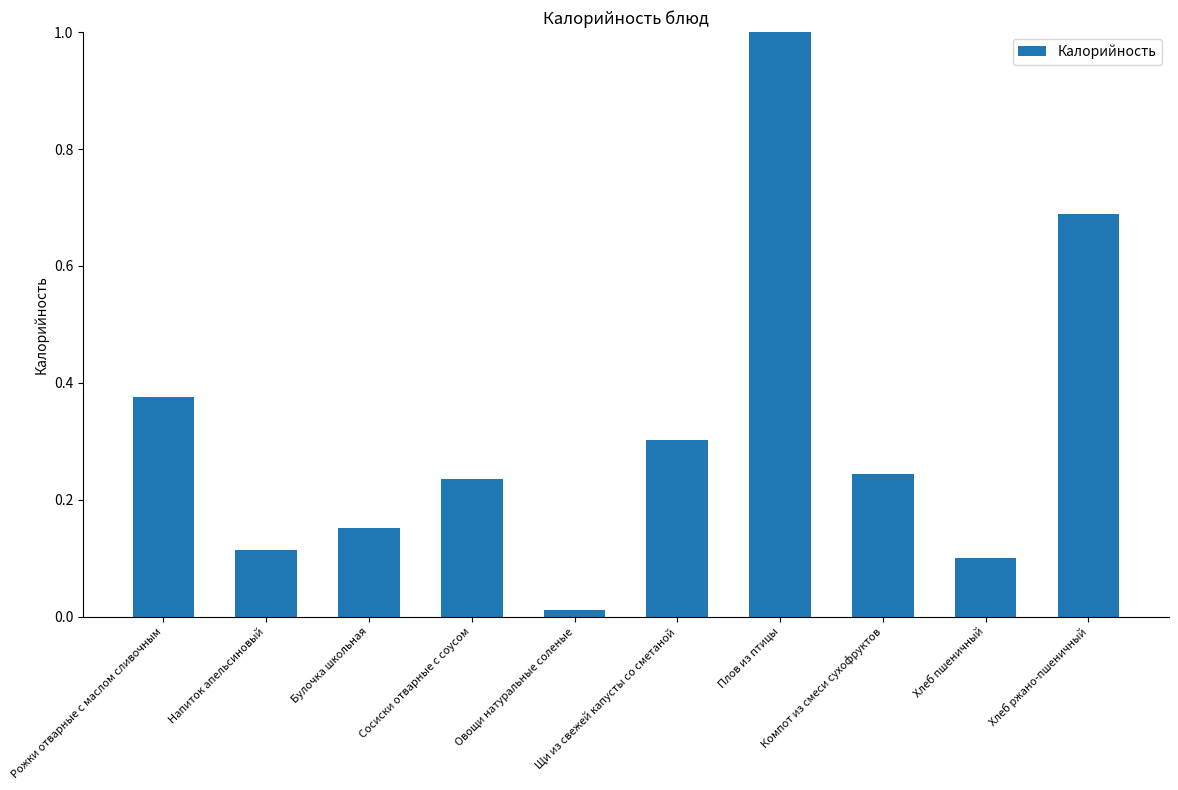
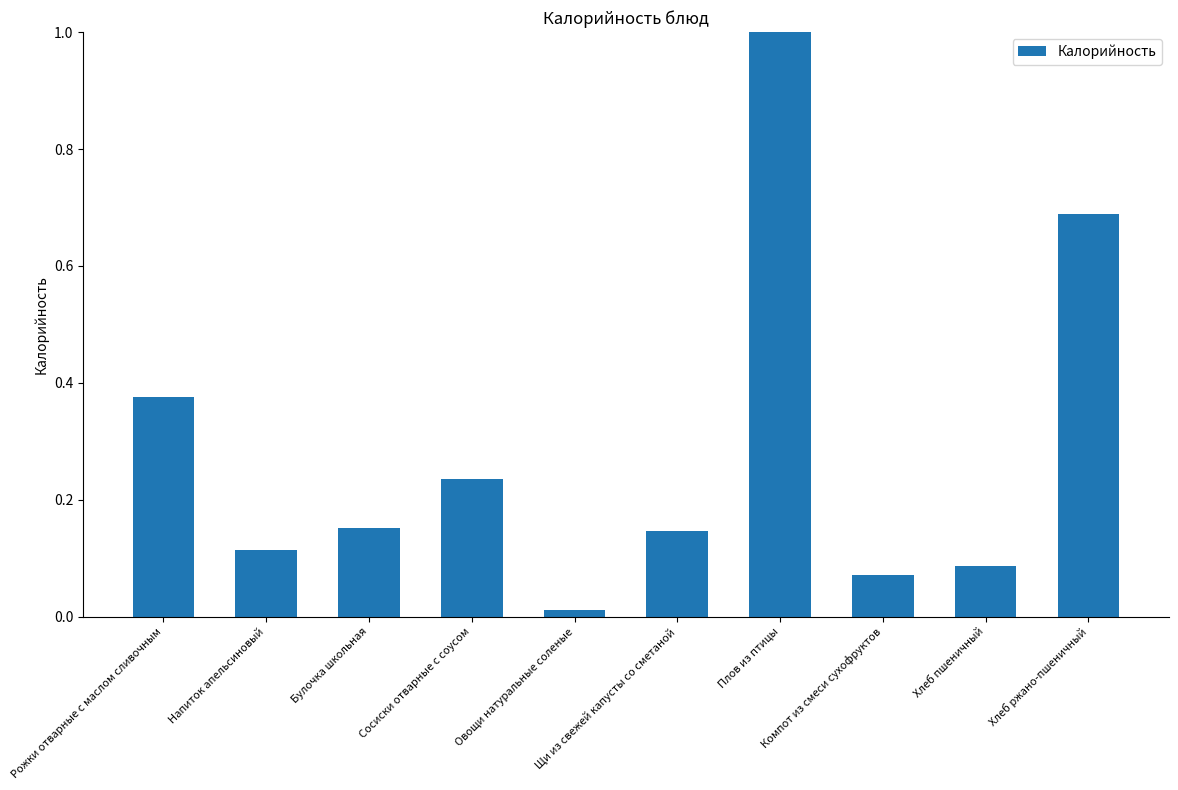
  {
    "Рожки отварные с маслом сливочным": 0.38,
    "Напиток апельсиновый": 0.11,
    "Булочка школьная": 0.15,
    "Сосиски отварные с соусом": 0.23,
    "Овощи натуральные соленые": 0.01,
-   "Щи из свежей капусты со сметаной": 0.30,
+   "Щи из свежей капусты со сметаной": 0.15,
    "Плов из птицы": 1.00,
-   "Компот из смеси сухофруктов": 0.24,
-   "Хлеб пшеничный": 0.10,
+   "Компот из смеси сухофруктов": 0.07,
+   "Хлеб пшеничный": 0.09,
    "Хлеб ржано-пшеничный": 0.69
  }
